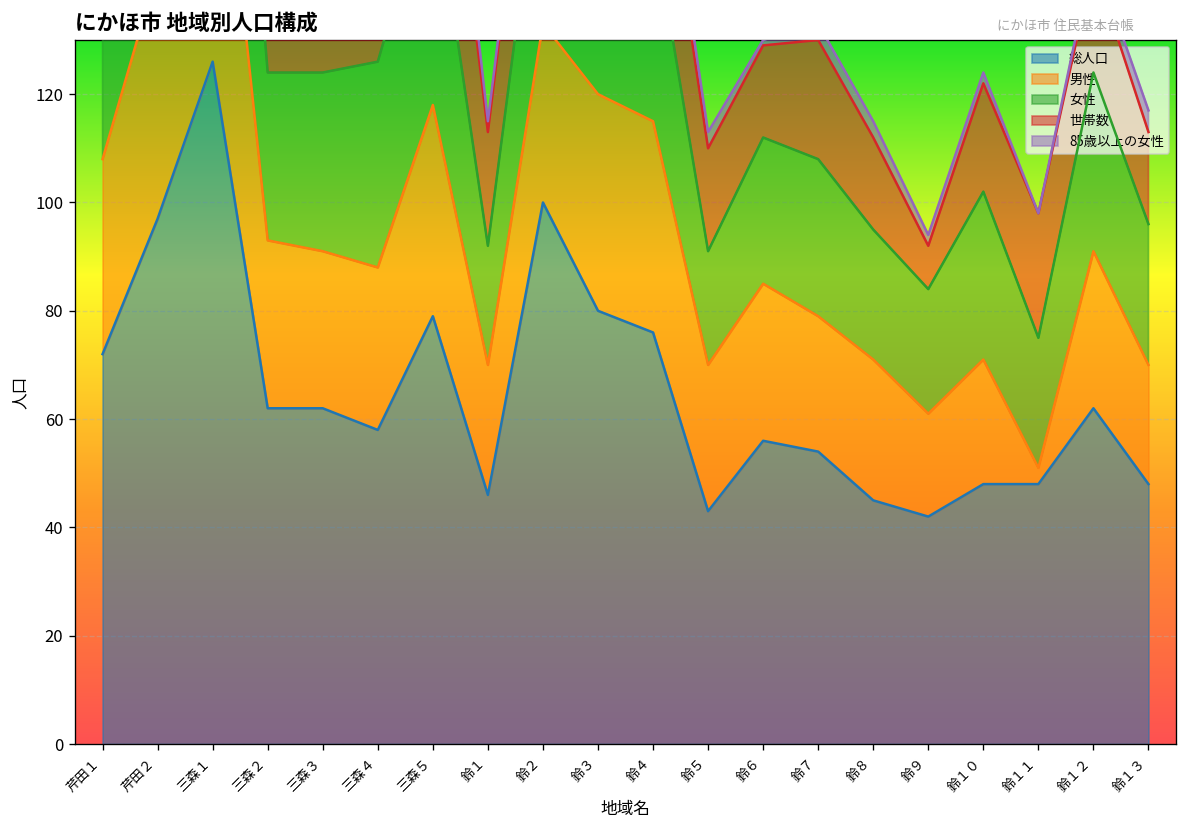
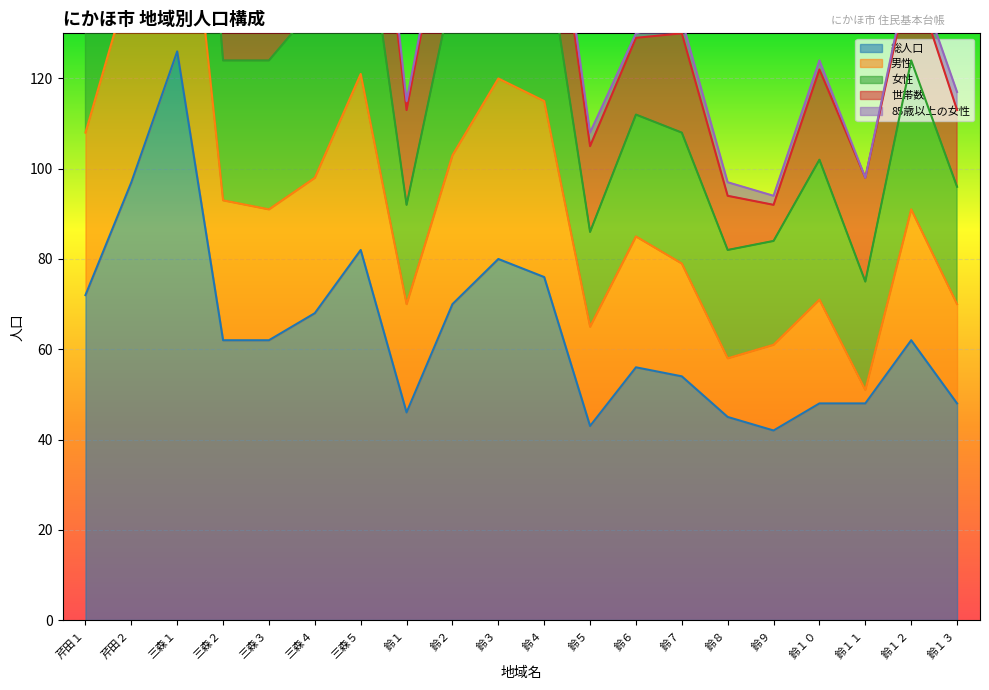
  {
    "総人口": {
      "芹田１": 72,
      "芹田２": 97,
      "三森１": 126,
      "三森２": 62,
      "三森３": 62,
-     "三森４": 58,
-     "三森５": 79,
+     "三森４": 68,
+     "三森５": 82,
      "鈴１": 46,
-     "鈴２": 100,
+     "鈴２": 70,
      "鈴３": 80,
      "鈴４": 76,
      "鈴５": 43,
      "鈴６": 56,
      "鈴７": 54,
      "鈴８": 45,
      "鈴９": 42,
      "鈴１０": 48,
      "鈴１１": 48,
      "鈴１２": 62,
      "鈴１３": 48
    },
    "男性": {
      "芹田１": 36,
      "三森２": 31,
      "三森３": 29,
      "三森４": 30,
      "三森５": 39,
      "鈴１": 24,
      "鈴３": 40,
      "鈴４": 39,
-     "鈴５": 27,
+     "鈴５": 22,
      "鈴６": 29,
      "鈴７": 25,
-     "鈴８": 26,
+     "鈴８": 13,
      "鈴９": 19,
      "鈴１０": 23,
      "鈴１１": 3,
      "鈴１２": 29,
      "鈴１３": 22
    },
    "女性": {
      "三森２": 31,
      "三森３": 33,
      "鈴１": 22,
      "鈴５": 21,
      "鈴６": 27,
      "鈴７": 29,
      "鈴８": 24,
      "鈴９": 23,
      "鈴１０": 31,
      "鈴１１": 24,
      "鈴１３": 26
    },
    "世帯数": {
      "鈴１": 21,
      "鈴５": 19,
      "鈴６": 17,
      "鈴７": 22,
-     "鈴８": 17,
+     "鈴８": 12,
      "鈴９": 8,
      "鈴１０": 20
    },
    "85歳以上の女性": {
      "鈴１": 2,
      "鈴５": 3,
      "鈴６": 1,
      "鈴８": 3,
      "鈴９": 2,
      "鈴１０": 2
    }
  }
